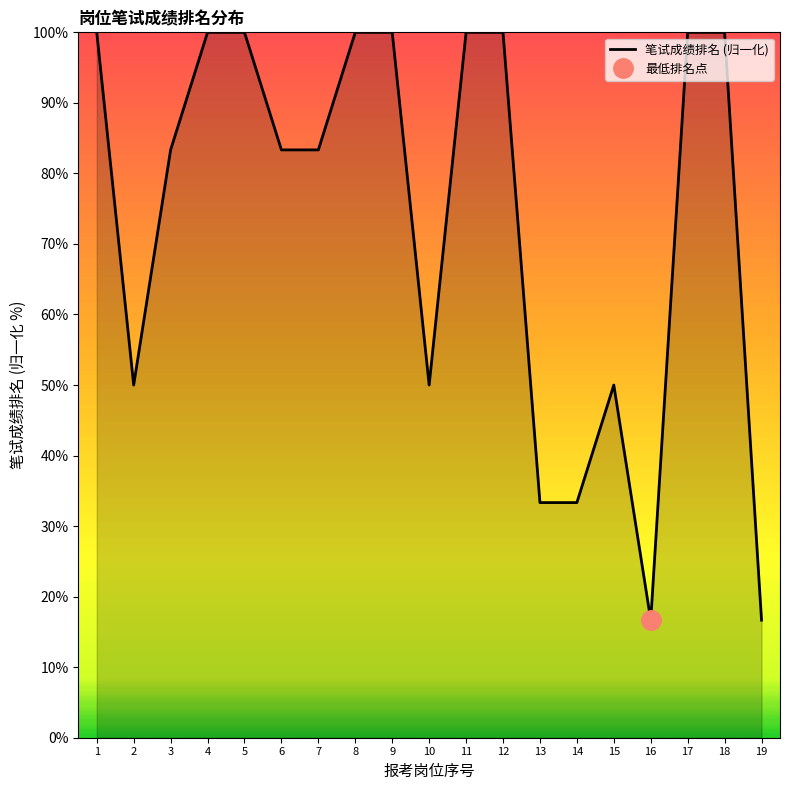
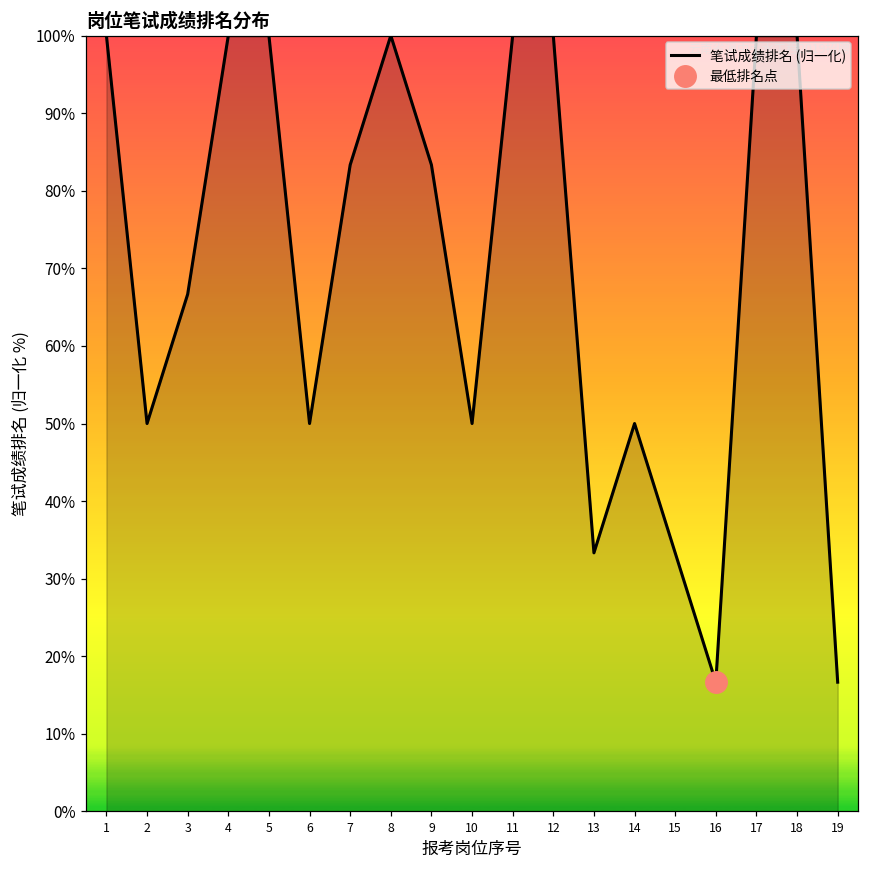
  {
    "笔试成绩排名 (归一化)": {
      "1": "100%",
      "2": "50%",
-     "3": "83%",
+     "3": "67%",
      "4": "100%",
      "5": "100%",
-     "6": "83%",
+     "6": "50%",
      "7": "83%",
      "8": "100%",
-     "9": "100%",
+     "9": "83%",
      "10": "50%",
      "11": "100%",
      "12": "100%",
      "13": "33%",
-     "14": "33%",
-     "15": "50%",
+     "14": "50%",
+     "15": "33%",
      "17": "100%",
      "18": "100%",
      "19": "17%"
    }
  }
